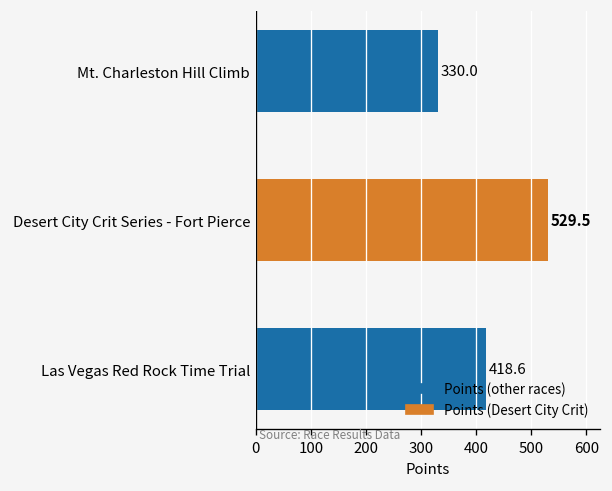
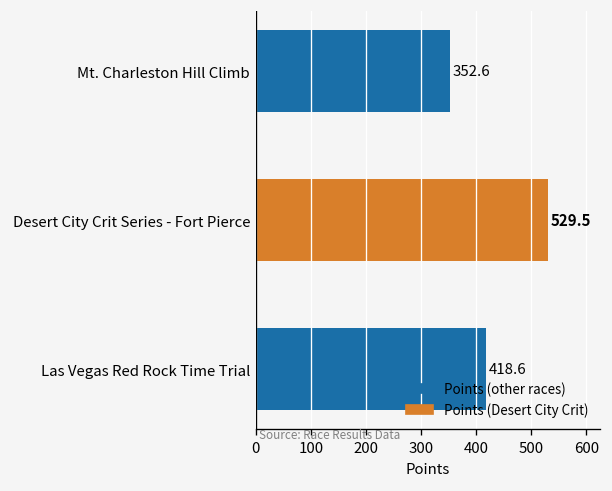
  {
-   "Mt. Charleston Hill Climb": 330.0,
+   "Mt. Charleston Hill Climb": 352.6,
    "Desert City Crit Series - Fort Pierce": 529.5,
    "Las Vegas Red Rock Time Trial": 418.6
  }
